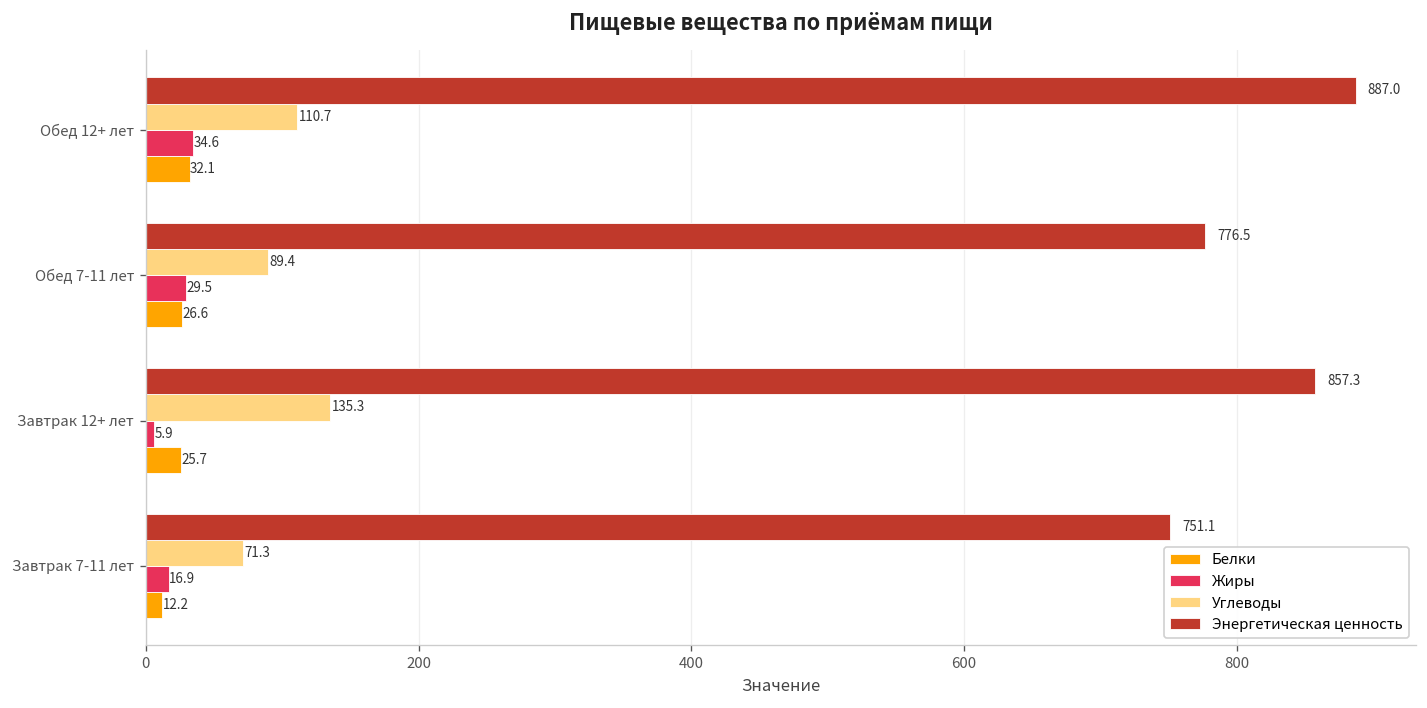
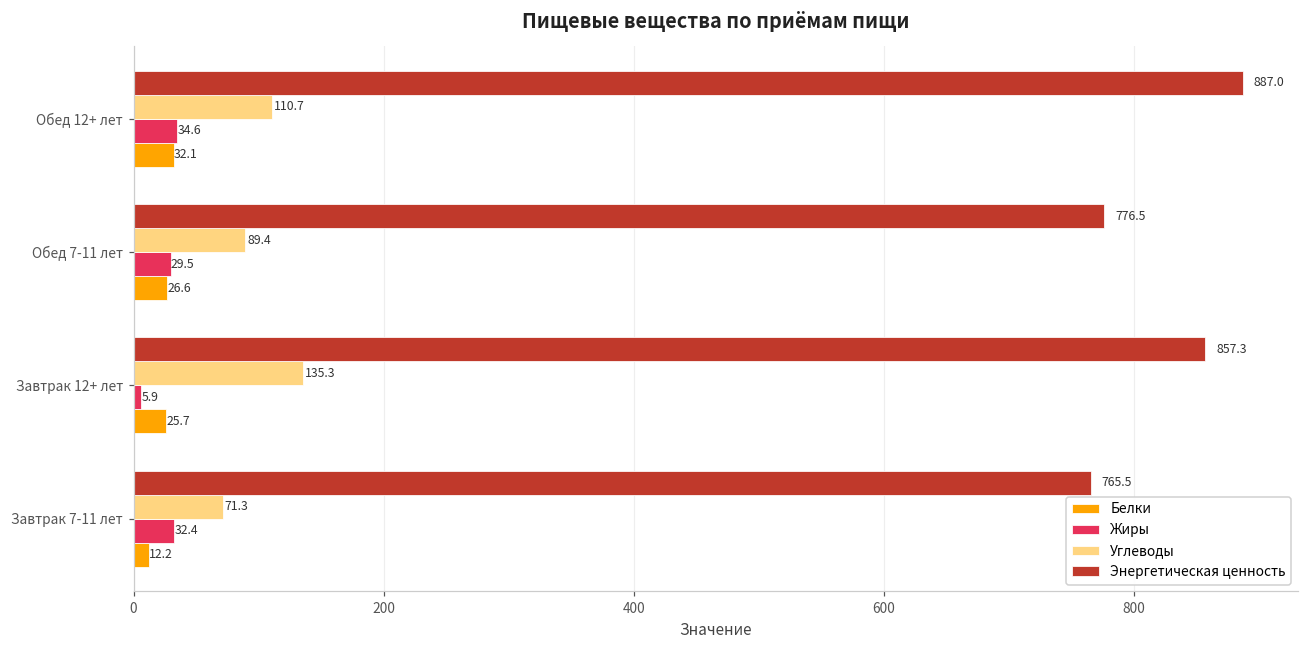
  {
    "Белки": {
      "Обед 12+ лет": 32.1,
      "Обед 7-11 лет": 26.6,
      "Завтрак 12+ лет": 25.7,
      "Завтрак 7-11 лет": 12.2
    },
    "Жиры": {
      "Обед 12+ лет": 34.6,
      "Обед 7-11 лет": 29.5,
      "Завтрак 12+ лет": 5.9,
-     "Завтрак 7-11 лет": 16.9
+     "Завтрак 7-11 лет": 32.4
    },
    "Углеводы": {
      "Обед 12+ лет": 110.7,
      "Обед 7-11 лет": 89.4,
      "Завтрак 12+ лет": 135.3,
      "Завтрак 7-11 лет": 71.3
    },
    "Энергетическая ценность": {
      "Обед 12+ лет": 887.0,
      "Обед 7-11 лет": 776.5,
      "Завтрак 12+ лет": 857.3,
-     "Завтрак 7-11 лет": 751.1
+     "Завтрак 7-11 лет": 765.5
    }
  }
